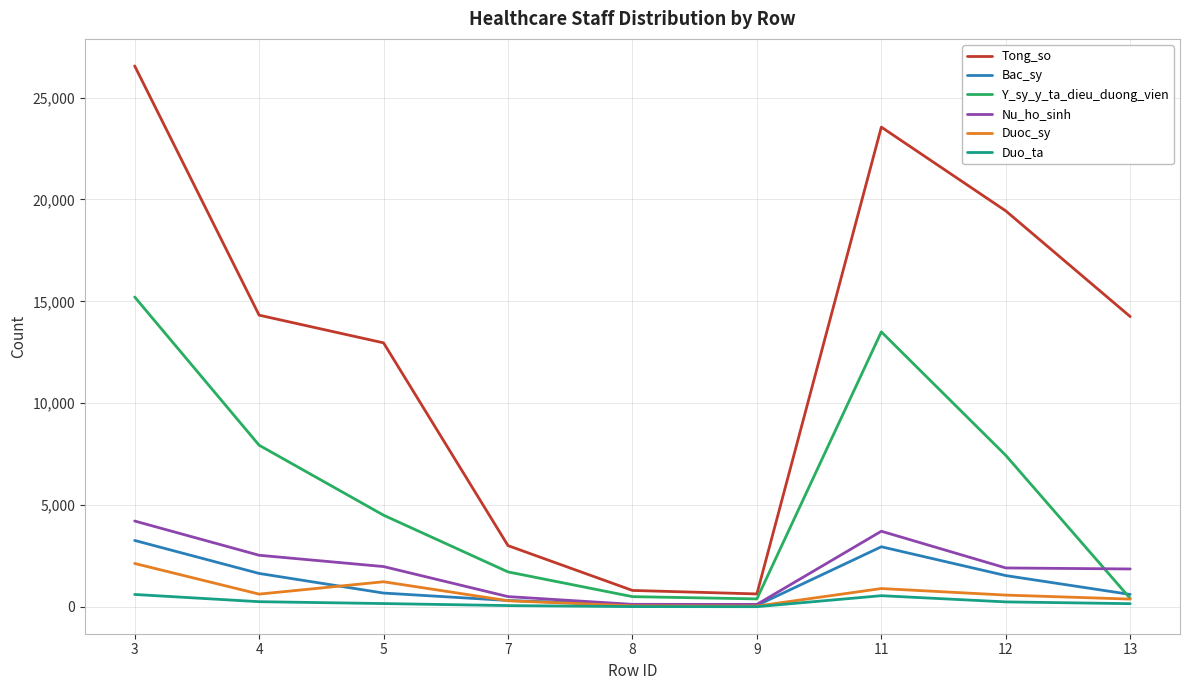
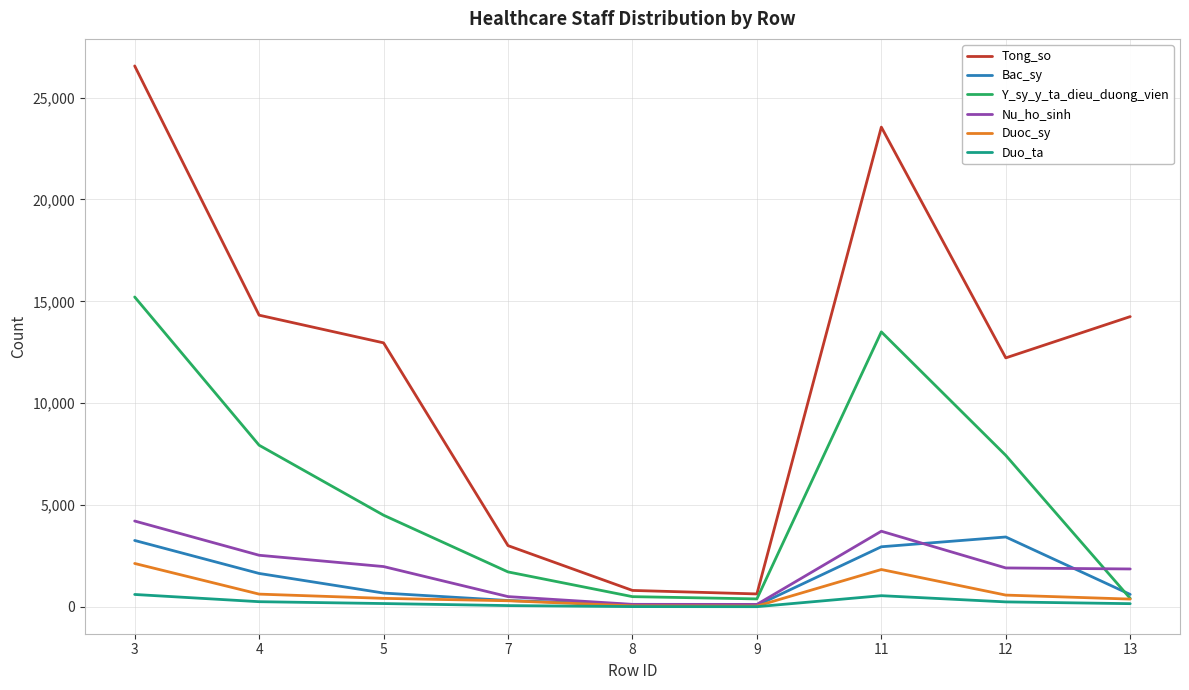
  {
    "Tong_so": {
      "3": "26,600",
      "4": "14,300",
      "5": "13,000",
      "7": "3,000",
      "8": "800",
      "9": "600",
      "11": "23,600",
-     "12": "19,400",
+     "12": "12,200",
      "13": "14,200"
    },
    "Bac_sy": {
      "3": "3,300",
      "4": "1,600",
      "5": "700",
      "11": "2,900",
-     "12": "1,500",
+     "12": "3,400",
      "13": "600"
    },
    "Nu_ho_sinh": {
      "3": "4,200",
      "4": "2,500",
      "5": "2,000",
      "7": "500",
      "11": "3,700",
      "12": "1,900",
      "13": "1,900"
    },
    "Duoc_sy": {
      "3": "2,100",
      "4": "600",
-     "5": "1,200",
-     "11": "900",
+     "5": "400",
+     "11": "1,800",
      "12": "600"
    }
  }
